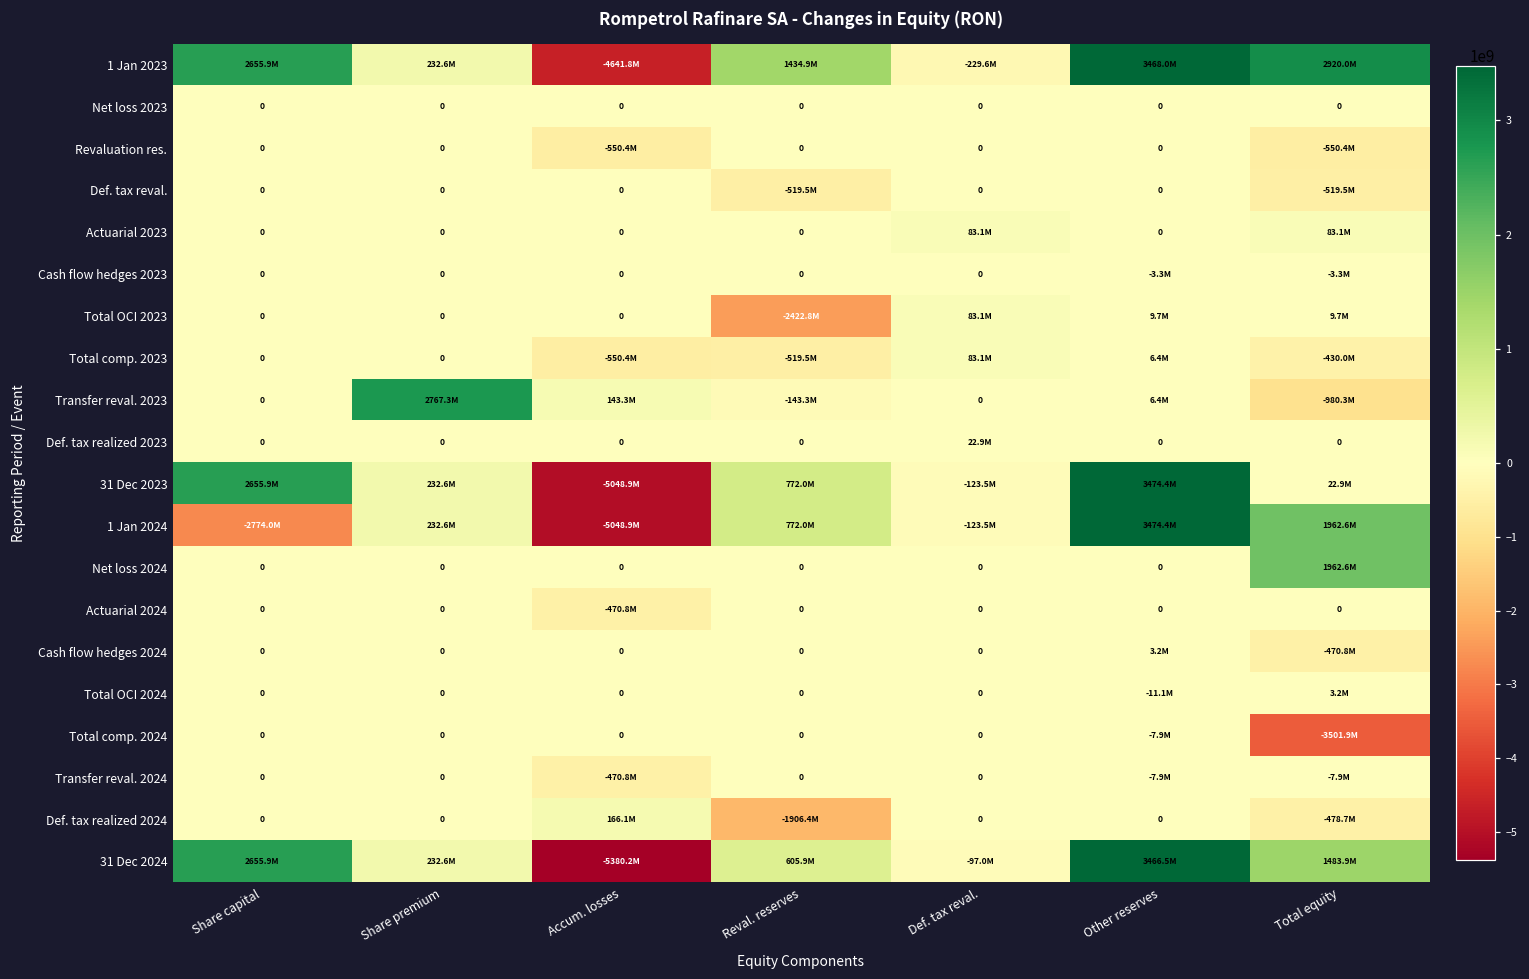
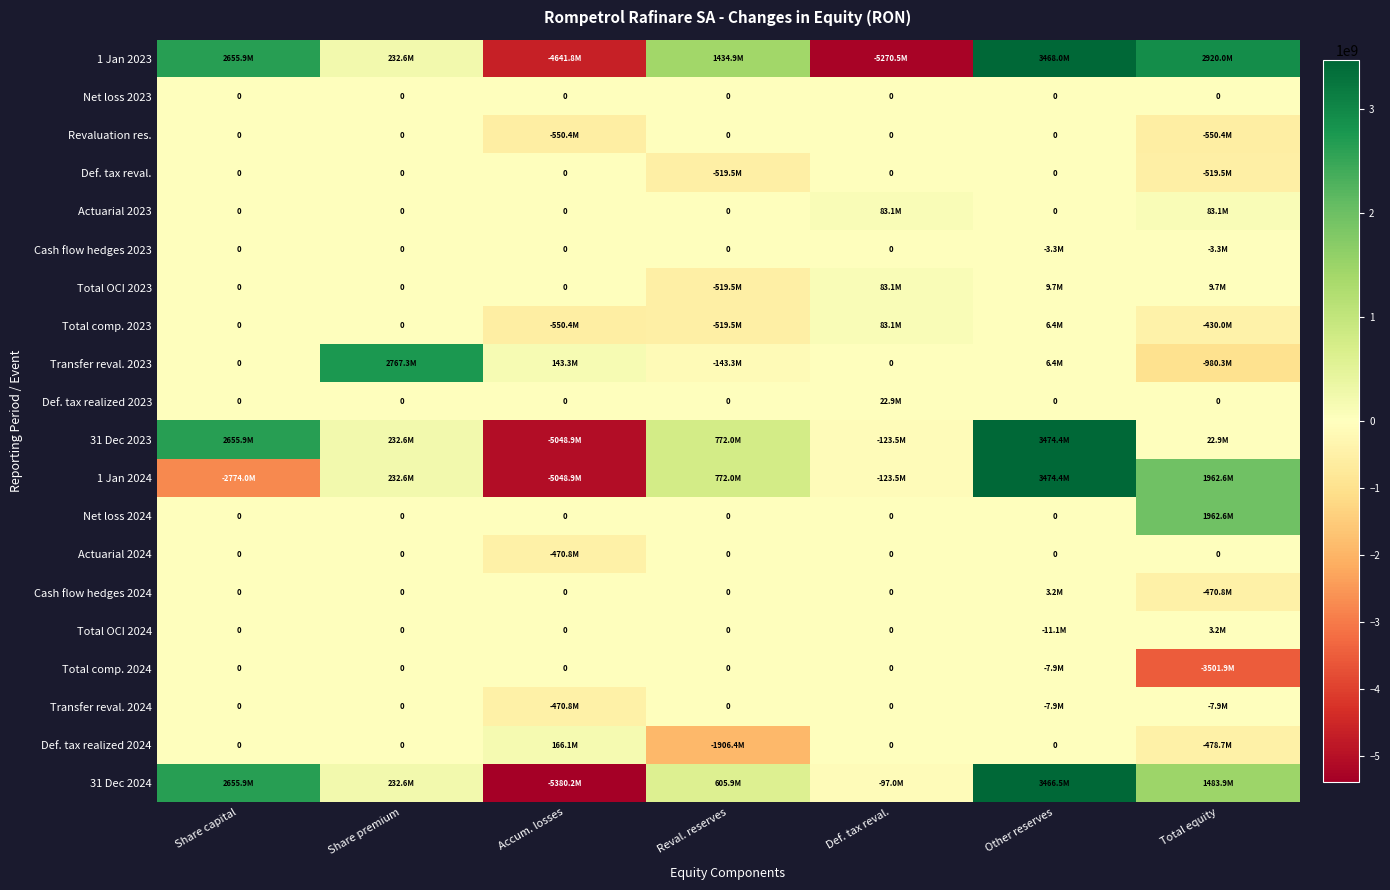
  {
    "1 Jan 2023": {
      "Share capital": "2655.9M",
      "Share premium": "232.6M",
      "Accum. losses": "-4641.8M",
      "Reval. reserves": "1434.9M",
-     "Def. tax reval.": "-229.6M",
+     "Def. tax reval.": "-5270.5M",
      "Other reserves": "3468.0M",
      "Total equity": "2920.0M"
    },
    "Net loss 2023": {
      "Share capital": "0",
      "Share premium": "0",
      "Accum. losses": "0",
      "Reval. reserves": "0",
      "Def. tax reval.": "0",
      "Other reserves": "0",
      "Total equity": "0"
    },
    "Revaluation res.": {
      "Share capital": "0",
      "Share premium": "0",
      "Accum. losses": "-550.4M",
      "Reval. reserves": "0",
      "Def. tax reval.": "0",
      "Other reserves": "0",
      "Total equity": "-550.4M"
    },
    "Def. tax reval.": {
      "Share capital": "0",
      "Share premium": "0",
      "Accum. losses": "0",
      "Reval. reserves": "-519.5M",
      "Def. tax reval.": "0",
      "Other reserves": "0",
      "Total equity": "-519.5M"
    },
    "Actuarial 2023": {
      "Share capital": "0",
      "Share premium": "0",
      "Accum. losses": "0",
      "Reval. reserves": "0",
      "Def. tax reval.": "83.1M",
      "Other reserves": "0",
      "Total equity": "83.1M"
    },
    "Cash flow hedges 2023": {
      "Share capital": "0",
      "Share premium": "0",
      "Accum. losses": "0",
      "Reval. reserves": "0",
      "Def. tax reval.": "0",
      "Other reserves": "-3.3M",
      "Total equity": "-3.3M"
    },
    "Total OCI 2023": {
      "Share capital": "0",
      "Share premium": "0",
      "Accum. losses": "0",
-     "Reval. reserves": "-2422.8M",
+     "Reval. reserves": "-519.5M",
      "Def. tax reval.": "83.1M",
      "Other reserves": "9.7M",
      "Total equity": "9.7M"
    },
    "Total comp. 2023": {
      "Share capital": "0",
      "Share premium": "0",
      "Accum. losses": "-550.4M",
      "Reval. reserves": "-519.5M",
      "Def. tax reval.": "83.1M",
      "Other reserves": "6.4M",
      "Total equity": "-430.0M"
    },
    "Transfer reval. 2023": {
      "Share capital": "0",
      "Share premium": "2767.3M",
      "Accum. losses": "143.3M",
      "Reval. reserves": "-143.3M",
      "Def. tax reval.": "0",
      "Other reserves": "6.4M",
      "Total equity": "-980.3M"
    },
    "Def. tax realized 2023": {
      "Share capital": "0",
      "Share premium": "0",
      "Accum. losses": "0",
      "Reval. reserves": "0",
      "Def. tax reval.": "22.9M",
      "Other reserves": "0",
      "Total equity": "0"
    },
    "31 Dec 2023": {
      "Share capital": "2655.9M",
      "Share premium": "232.6M",
      "Accum. losses": "-5048.9M",
      "Reval. reserves": "772.0M",
      "Def. tax reval.": "-123.5M",
      "Other reserves": "3474.4M",
      "Total equity": "22.9M"
    },
    "1 Jan 2024": {
      "Share capital": "-2774.0M",
      "Share premium": "232.6M",
      "Accum. losses": "-5048.9M",
      "Reval. reserves": "772.0M",
      "Def. tax reval.": "-123.5M",
      "Other reserves": "3474.4M",
      "Total equity": "1962.6M"
    },
    "Net loss 2024": {
      "Share capital": "0",
      "Share premium": "0",
      "Accum. losses": "0",
      "Reval. reserves": "0",
      "Def. tax reval.": "0",
      "Other reserves": "0",
      "Total equity": "1962.6M"
    },
    "Actuarial 2024": {
      "Share capital": "0",
      "Share premium": "0",
      "Accum. losses": "-470.8M",
      "Reval. reserves": "0",
      "Def. tax reval.": "0",
      "Other reserves": "0",
      "Total equity": "0"
    },
    "Cash flow hedges 2024": {
      "Share capital": "0",
      "Share premium": "0",
      "Accum. losses": "0",
      "Reval. reserves": "0",
      "Def. tax reval.": "0",
      "Other reserves": "3.2M",
      "Total equity": "-470.8M"
    },
    "Total OCI 2024": {
      "Share capital": "0",
      "Share premium": "0",
      "Accum. losses": "0",
      "Reval. reserves": "0",
      "Def. tax reval.": "0",
      "Other reserves": "-11.1M",
      "Total equity": "3.2M"
    },
    "Total comp. 2024": {
      "Share capital": "0",
      "Share premium": "0",
      "Accum. losses": "0",
      "Reval. reserves": "0",
      "Def. tax reval.": "0",
      "Other reserves": "-7.9M",
      "Total equity": "-3501.9M"
    },
    "Transfer reval. 2024": {
      "Share capital": "0",
      "Share premium": "0",
      "Accum. losses": "-470.8M",
      "Reval. reserves": "0",
      "Def. tax reval.": "0",
      "Other reserves": "-7.9M",
      "Total equity": "-7.9M"
    },
    "Def. tax realized 2024": {
      "Share capital": "0",
      "Share premium": "0",
      "Accum. losses": "166.1M",
      "Reval. reserves": "-1906.4M",
      "Def. tax reval.": "0",
      "Other reserves": "0",
      "Total equity": "-478.7M"
    },
    "31 Dec 2024": {
      "Share capital": "2655.9M",
      "Share premium": "232.6M",
      "Accum. losses": "-5380.2M",
      "Reval. reserves": "605.9M",
      "Def. tax reval.": "-97.0M",
      "Other reserves": "3466.5M",
      "Total equity": "1483.9M"
    }
  }
